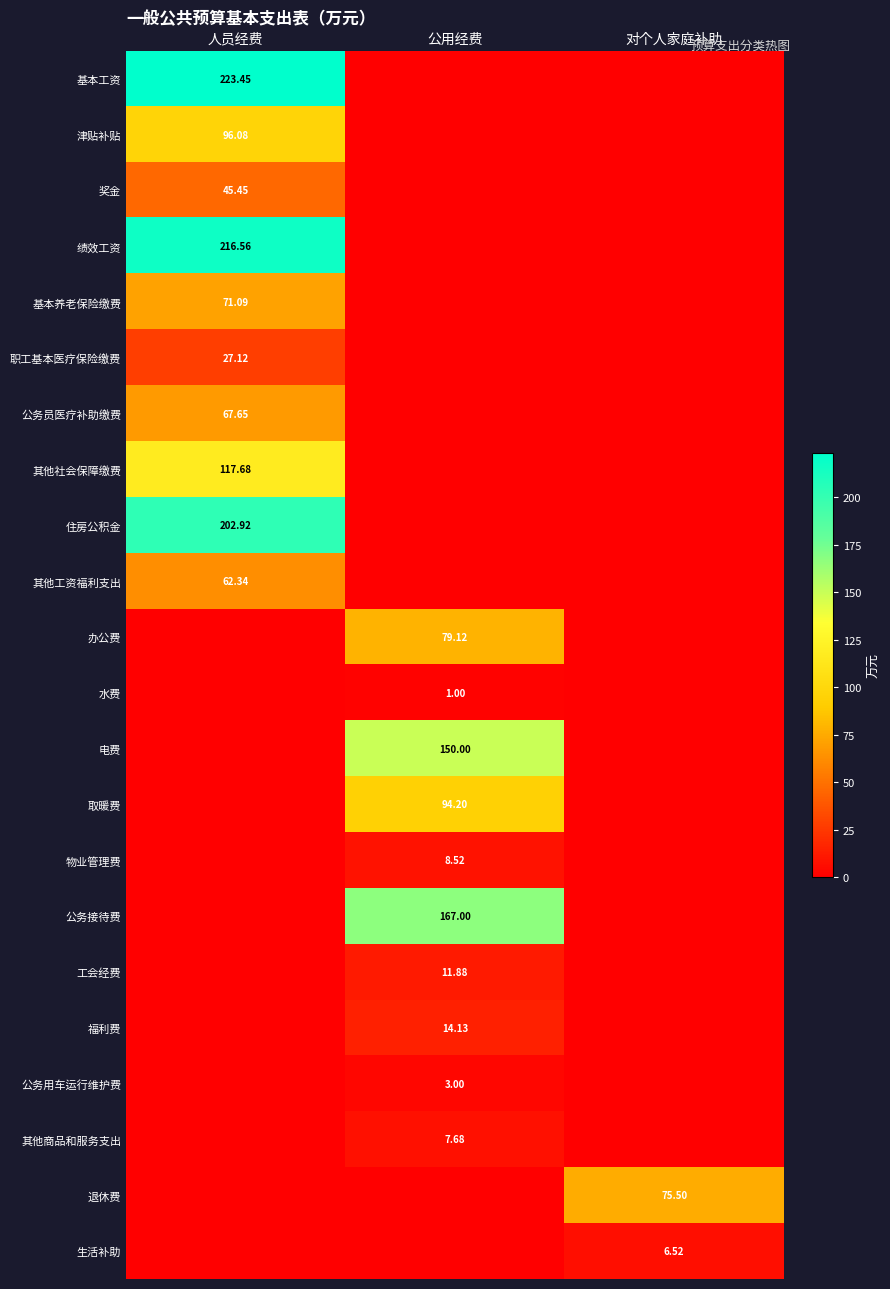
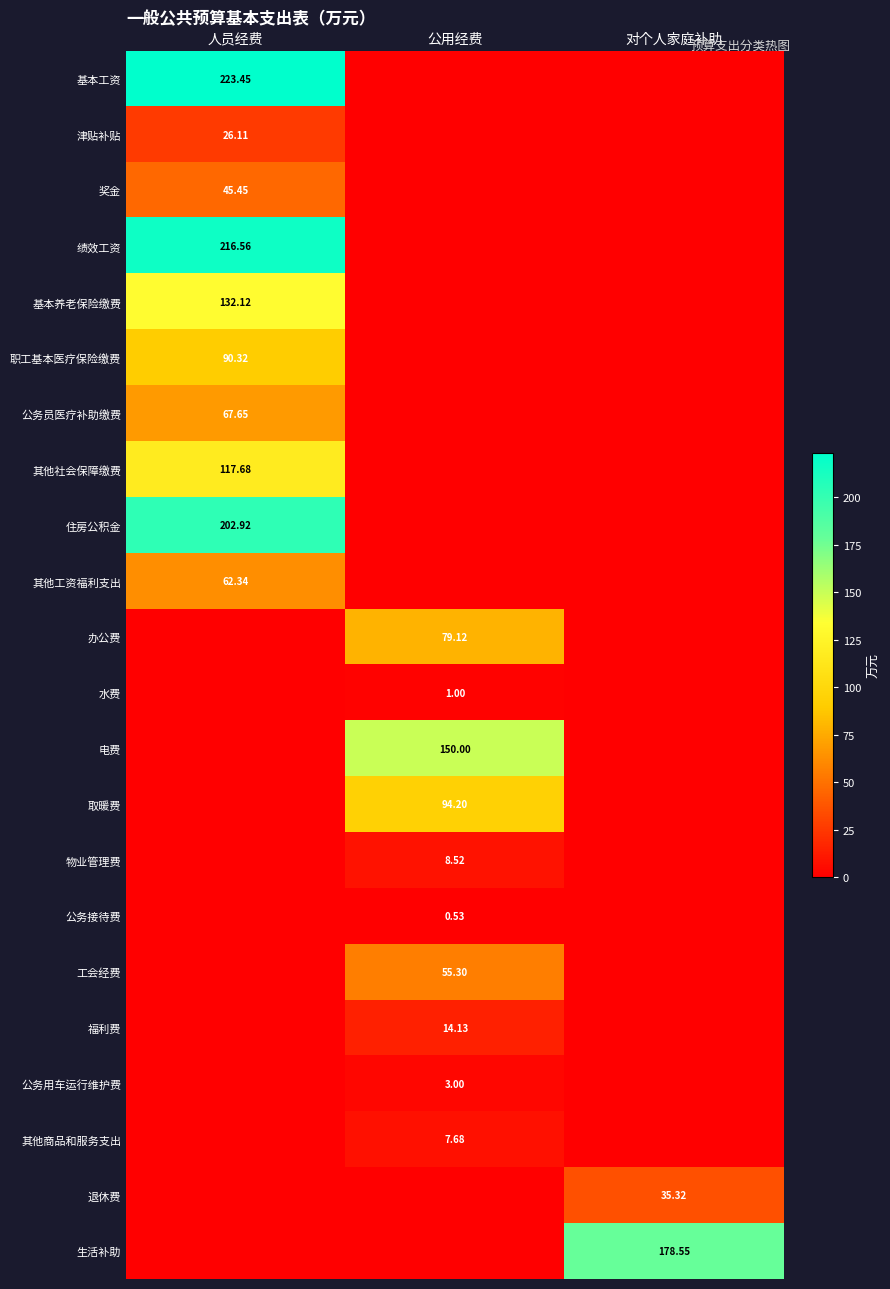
  {
    "基本工资": {
      "人员经费": 223.45
    },
    "津贴补贴": {
-     "人员经费": 96.08
+     "人员经费": 26.11
    },
    "奖金": {
      "人员经费": 45.45
    },
    "绩效工资": {
      "人员经费": 216.56
    },
    "基本养老保险缴费": {
-     "人员经费": 71.09
+     "人员经费": 132.12
    },
    "职工基本医疗保险缴费": {
-     "人员经费": 27.12
+     "人员经费": 90.32
    },
    "公务员医疗补助缴费": {
      "人员经费": 67.65
    },
    "其他社会保障缴费": {
      "人员经费": 117.68
    },
    "住房公积金": {
      "人员经费": 202.92
    },
    "其他工资福利支出": {
      "人员经费": 62.34
    },
    "办公费": {
      "公用经费": 79.12
    },
    "水费": {
      "公用经费": 1.00
    },
    "电费": {
      "公用经费": 150.00
    },
    "取暖费": {
      "公用经费": 94.20
    },
    "物业管理费": {
      "公用经费": 8.52
    },
    "公务接待费": {
-     "公用经费": 167.00
+     "公用经费": 0.53
    },
    "工会经费": {
-     "公用经费": 11.88
+     "公用经费": 55.30
    },
    "福利费": {
      "公用经费": 14.13
    },
    "公务用车运行维护费": {
      "公用经费": 3.00
    },
    "其他商品和服务支出": {
      "公用经费": 7.68
    },
    "退休费": {
-     "对个人家庭补助": 75.50
+     "对个人家庭补助": 35.32
    },
    "生活补助": {
-     "对个人家庭补助": 6.52
+     "对个人家庭补助": 178.55
    }
  }
